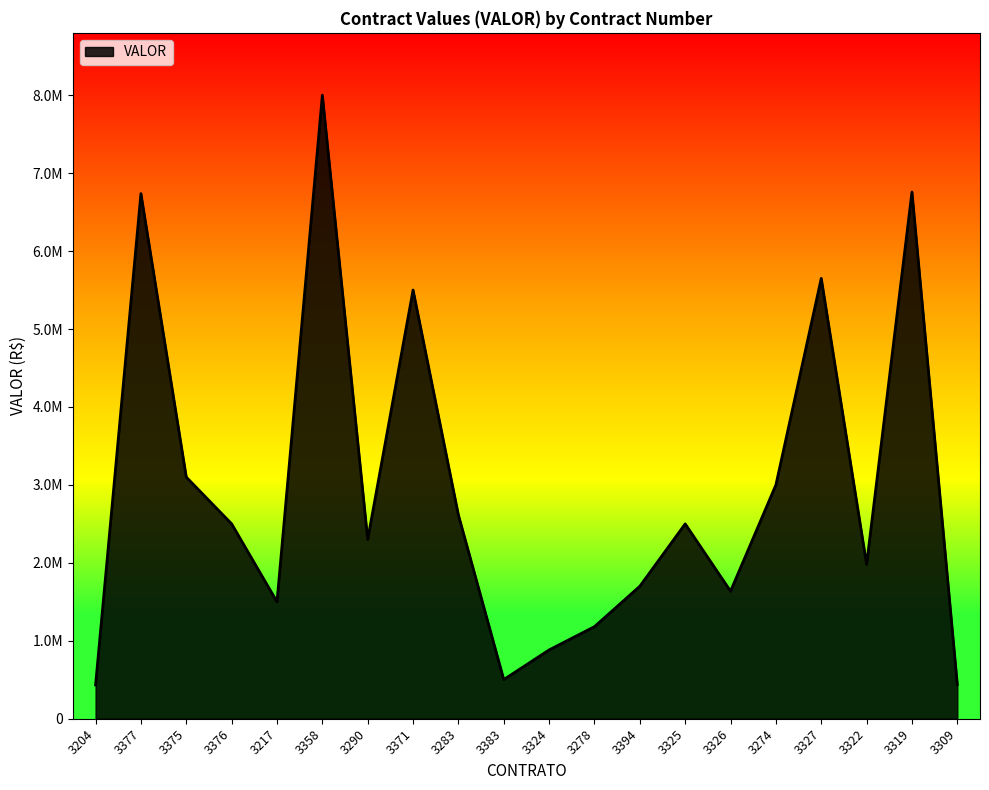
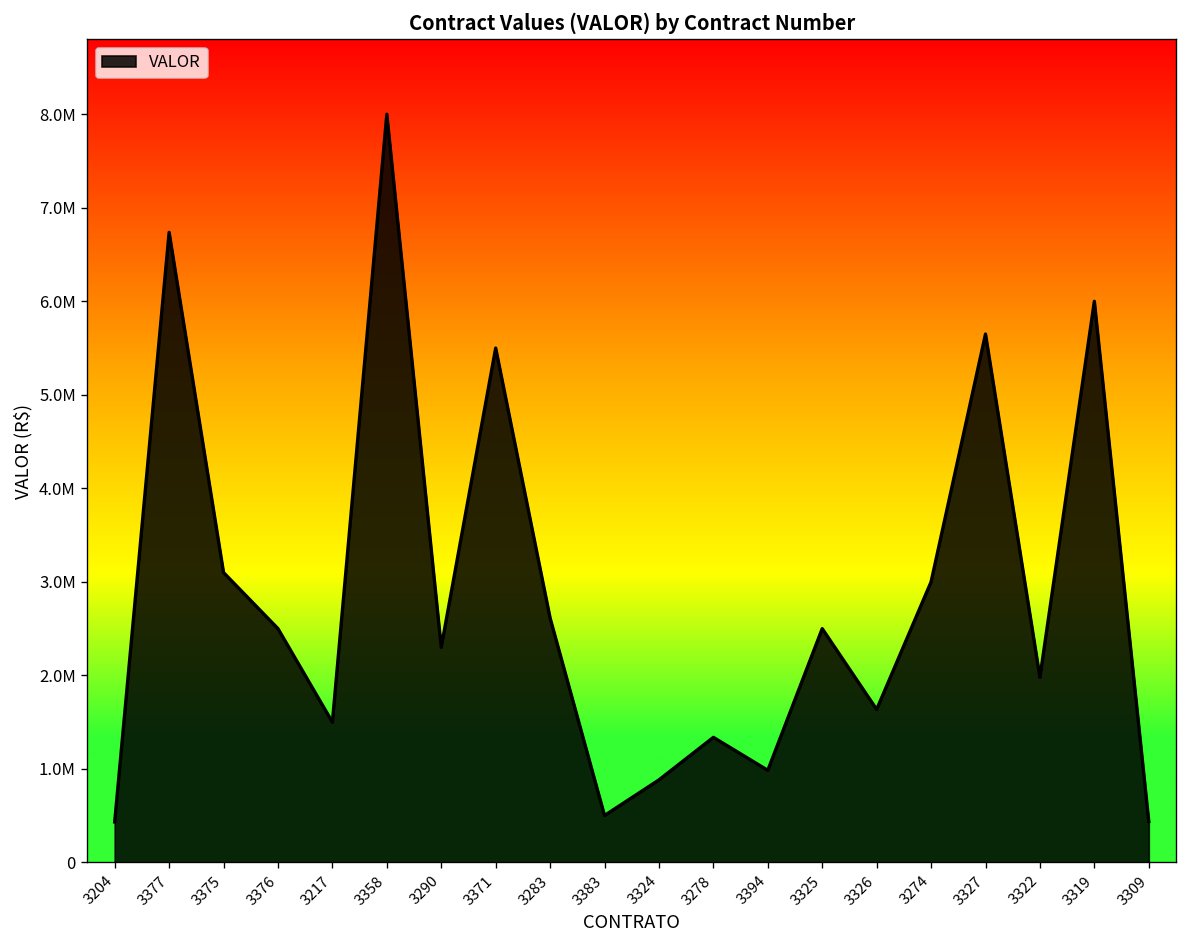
  {
    "3204": 400000,
    "3377": 6700000,
    "3375": 3100000,
    "3376": 2500000,
    "3217": 1500000,
    "3358": 8000000,
    "3290": 2300000,
    "3371": 5500000,
    "3283": 2600000,
    "3383": 500000,
    "3324": 900000,
-   "3278": 1200000,
-   "3394": 1700000,
+   "3278": 1300000,
+   "3394": 1000000,
    "3325": 2500000,
    "3326": 1600000,
    "3274": 3000000,
    "3327": 5700000,
    "3322": 2000000,
-   "3319": 6800000,
+   "3319": 6000000,
    "3309": 400000
  }
